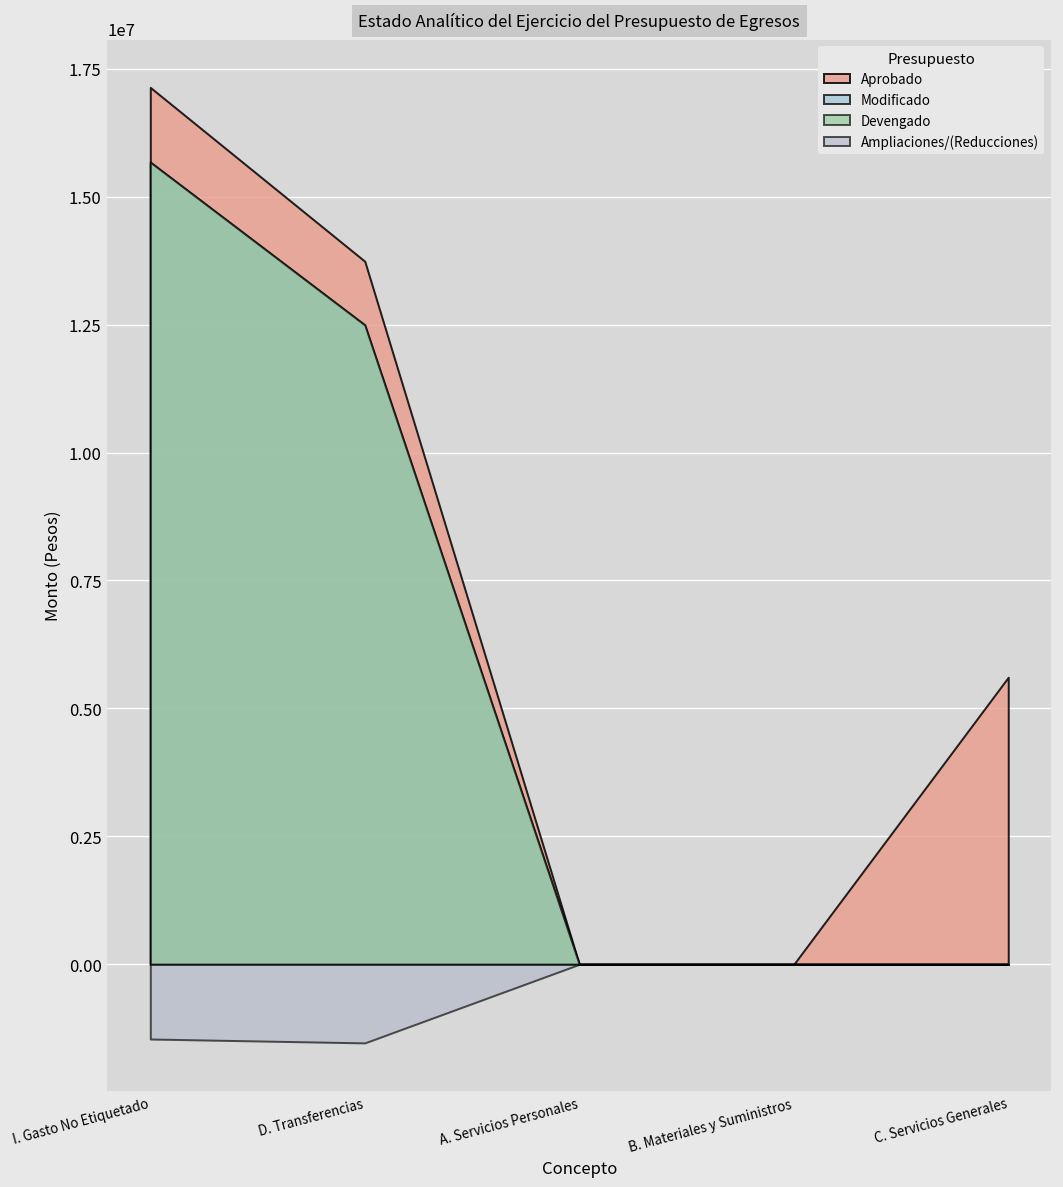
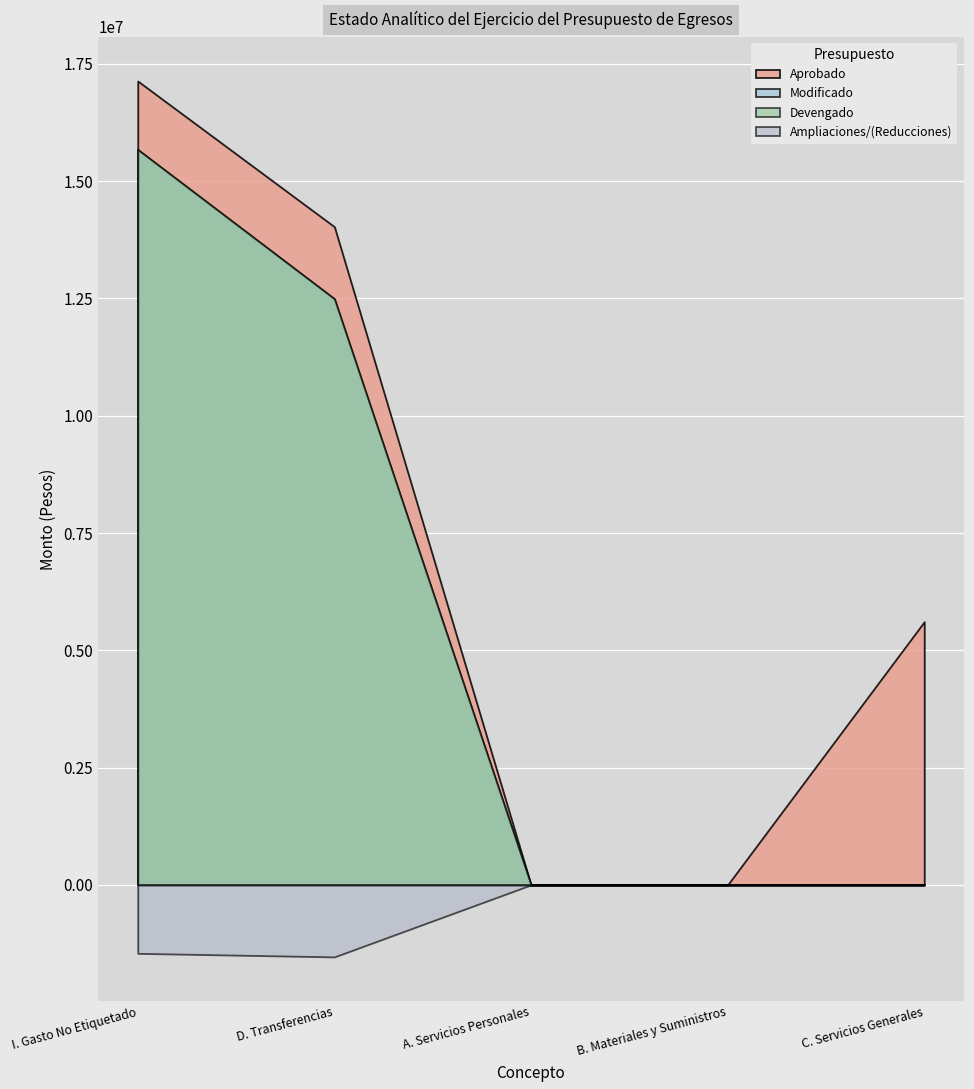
  {
    "Aprobado": {
      "I. Gasto No Etiquetado": 17100000,
-     "D. Transferencias": 13700000,
+     "D. Transferencias": 14000000,
      "C. Servicios Generales": 5600000
    }
  }
